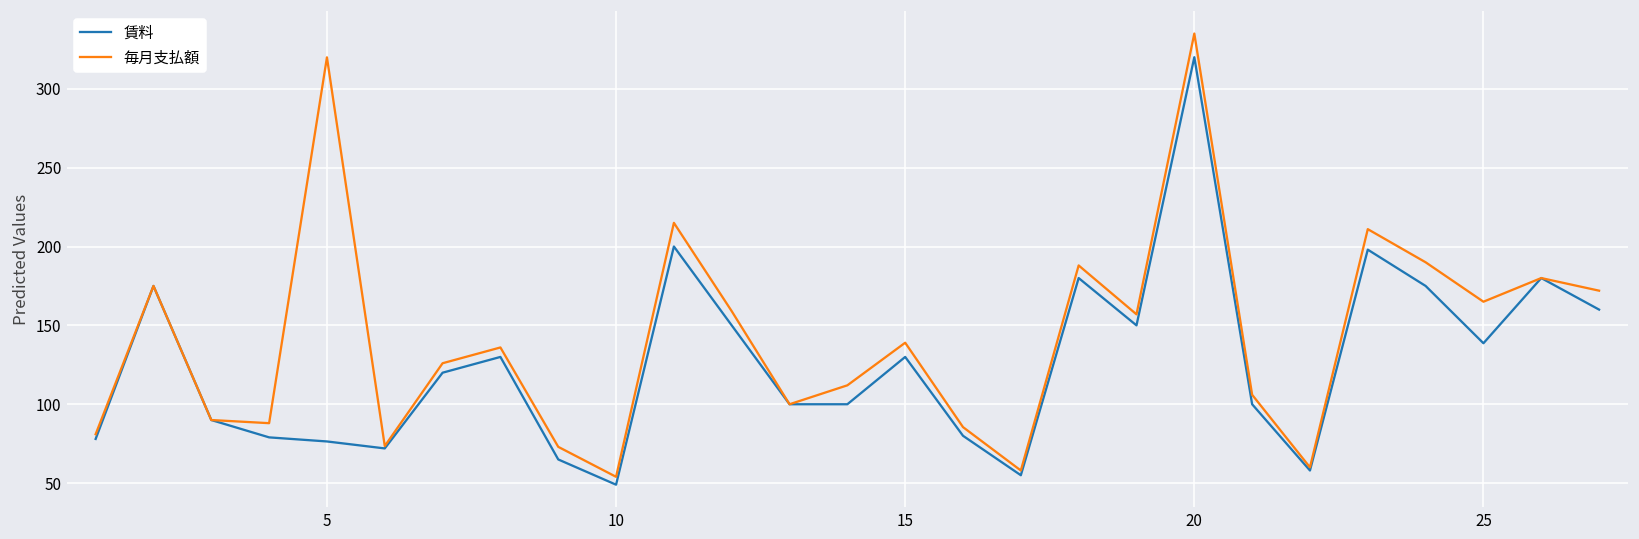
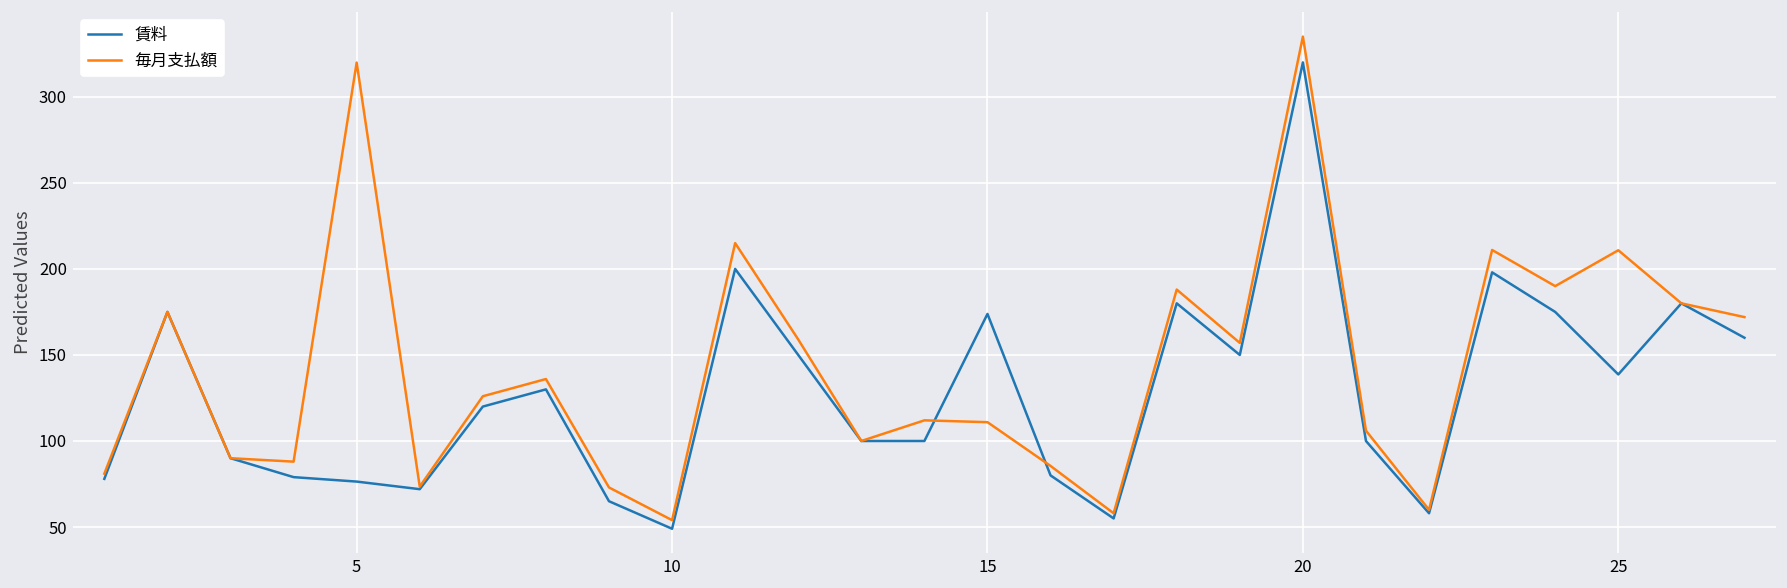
  {
    "賃料": {
      "5": 76,
      "10": 49,
-     "15": 130,
+     "15": 174,
      "20": 320,
      "25": 139
    },
    "毎月支払額": {
      "5": 320,
      "10": 54,
-     "15": 139,
+     "15": 111,
      "20": 335,
-     "25": 165
+     "25": 211
    }
  }
